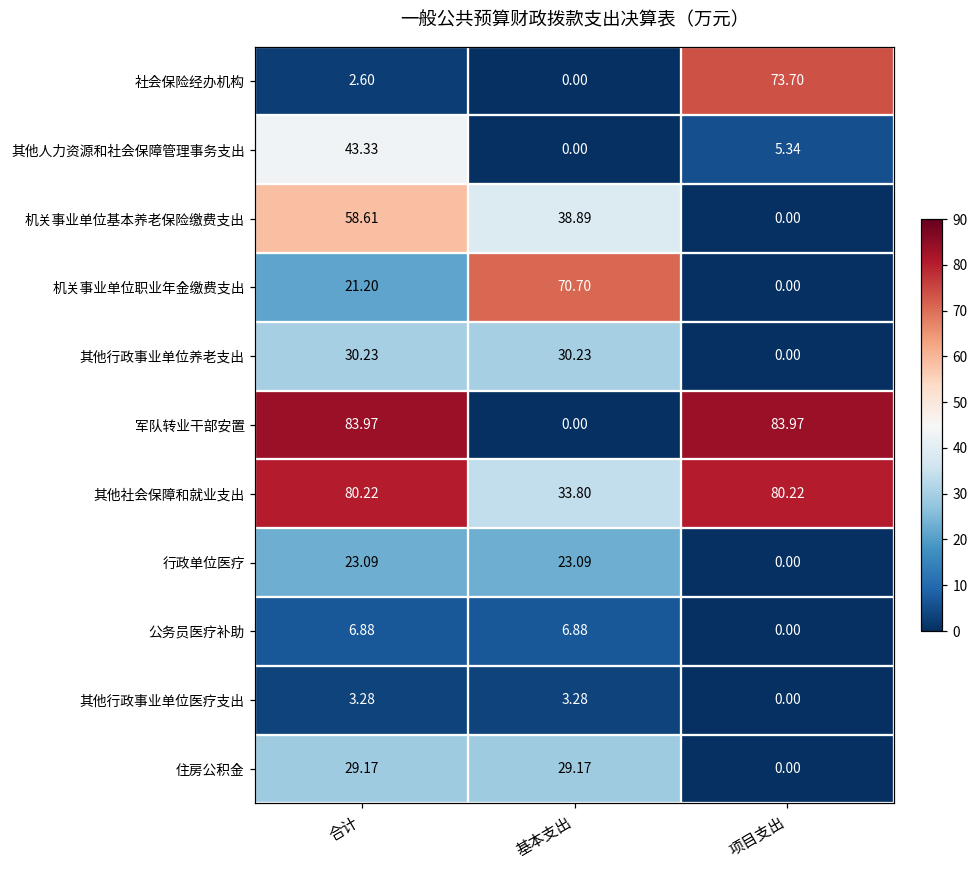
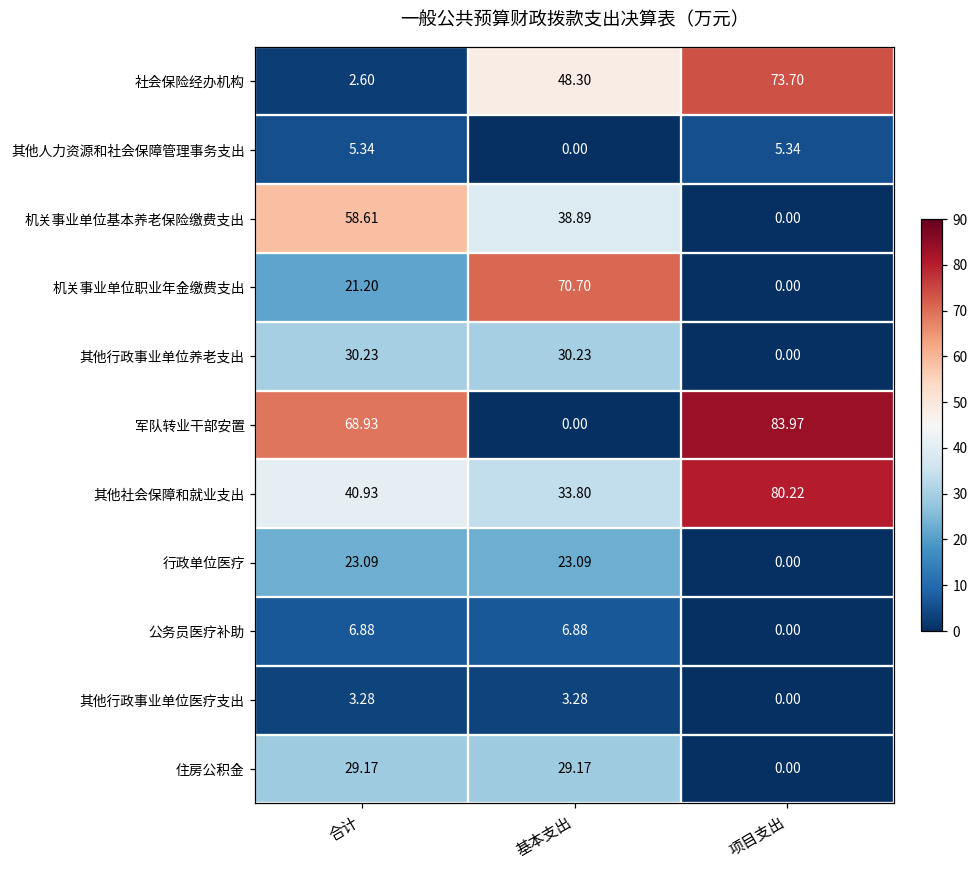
  {
    "社会保险经办机构": {
      "合计": 2.60,
-     "基本支出": 0.00,
+     "基本支出": 48.30,
      "项目支出": 73.70
    },
    "其他人力资源和社会保障管理事务支出": {
-     "合计": 43.33,
+     "合计": 5.34,
      "基本支出": 0.00,
      "项目支出": 5.34
    },
    "机关事业单位基本养老保险缴费支出": {
      "合计": 58.61,
      "基本支出": 38.89,
      "项目支出": 0.00
    },
    "机关事业单位职业年金缴费支出": {
      "合计": 21.20,
      "基本支出": 70.70,
      "项目支出": 0.00
    },
    "其他行政事业单位养老支出": {
      "合计": 30.23,
      "基本支出": 30.23,
      "项目支出": 0.00
    },
    "军队转业干部安置": {
-     "合计": 83.97,
+     "合计": 68.93,
      "基本支出": 0.00,
      "项目支出": 83.97
    },
    "其他社会保障和就业支出": {
-     "合计": 80.22,
+     "合计": 40.93,
      "基本支出": 33.80,
      "项目支出": 80.22
    },
    "行政单位医疗": {
      "合计": 23.09,
      "基本支出": 23.09,
      "项目支出": 0.00
    },
    "公务员医疗补助": {
      "合计": 6.88,
      "基本支出": 6.88,
      "项目支出": 0.00
    },
    "其他行政事业单位医疗支出": {
      "合计": 3.28,
      "基本支出": 3.28,
      "项目支出": 0.00
    },
    "住房公积金": {
      "合计": 29.17,
      "基本支出": 29.17,
      "项目支出": 0.00
    }
  }
